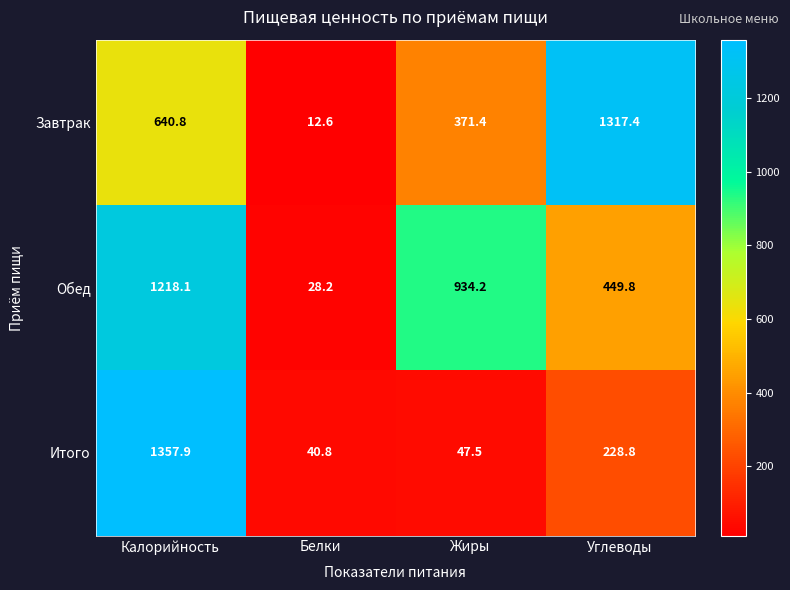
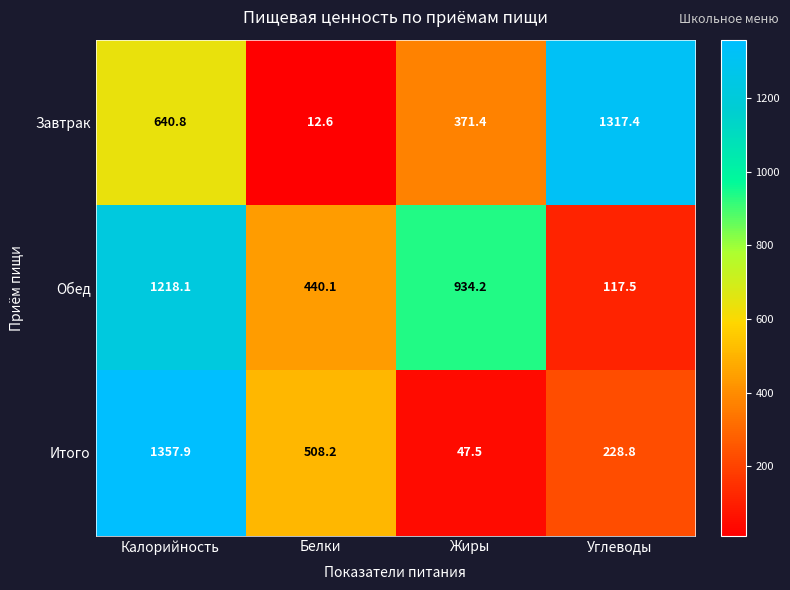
  {
    "Завтрак": {
      "Калорийность": 640.8,
      "Белки": 12.6,
      "Жиры": 371.4,
      "Углеводы": 1317.4
    },
    "Обед": {
      "Калорийность": 1218.1,
-     "Белки": 28.2,
+     "Белки": 440.1,
      "Жиры": 934.2,
-     "Углеводы": 449.8
+     "Углеводы": 117.5
    },
    "Итого": {
      "Калорийность": 1357.9,
-     "Белки": 40.8,
+     "Белки": 508.2,
      "Жиры": 47.5,
      "Углеводы": 228.8
    }
  }
